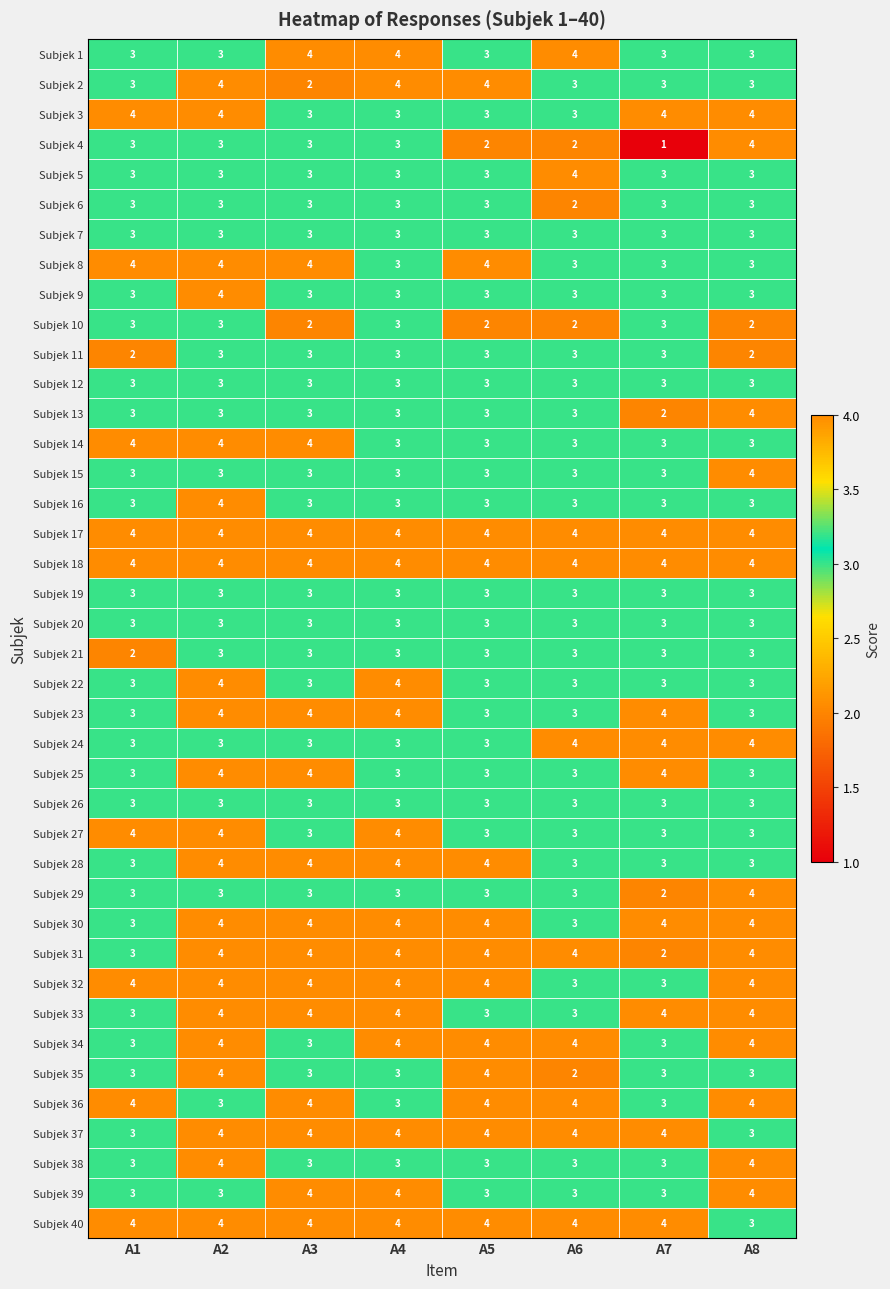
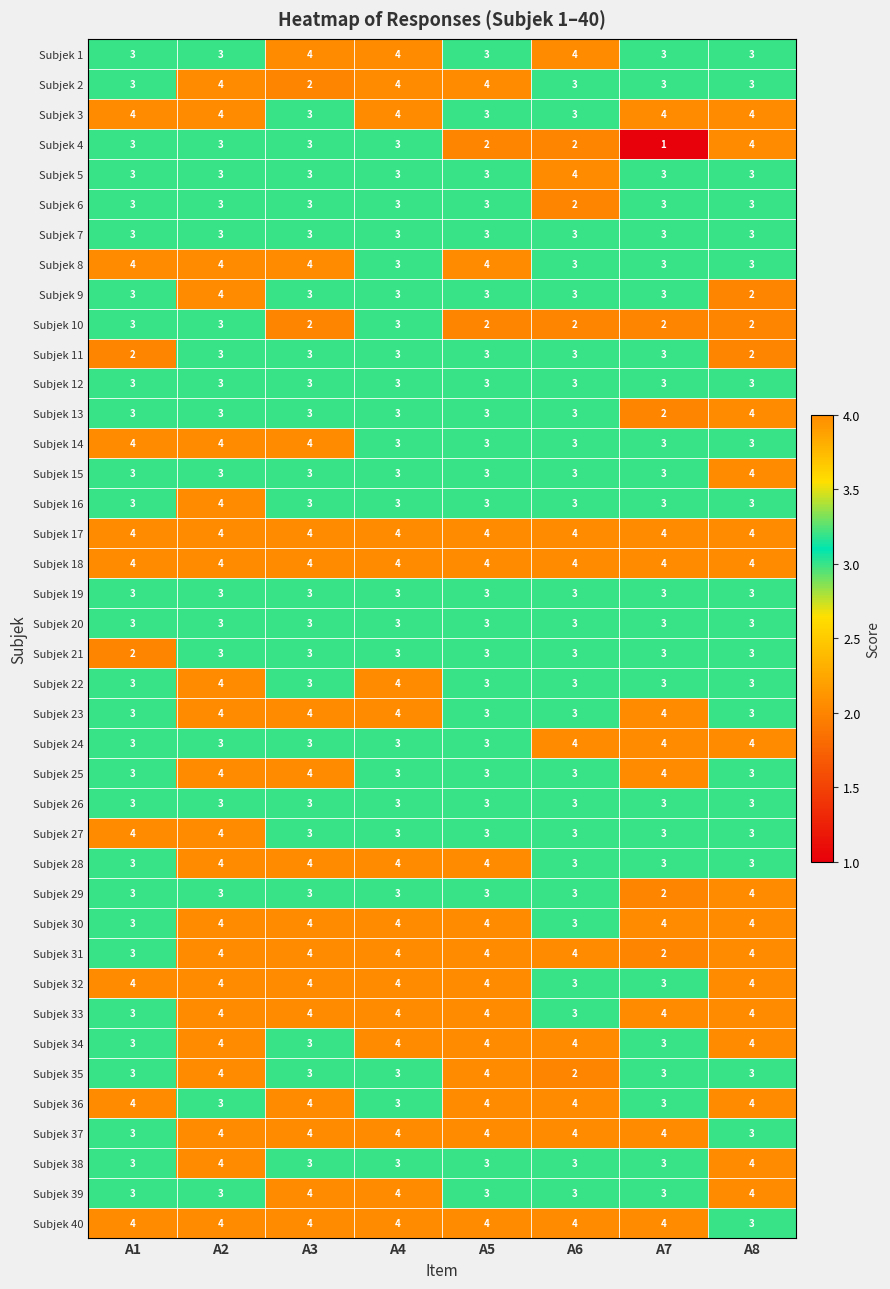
  {
    "Subjek 3": {
      "A1": 4,
      "A2": 4,
      "A3": 3,
-     "A4": 3,
+     "A4": 4,
      "A5": 3,
      "A6": 3,
      "A7": 4,
      "A8": 4
    },
    "Subjek 9": {
      "A1": 3,
      "A2": 4,
      "A3": 3,
      "A4": 3,
      "A5": 3,
      "A6": 3,
      "A7": 3,
-     "A8": 3
+     "A8": 2
    },
    "Subjek 10": {
      "A1": 3,
      "A2": 3,
      "A3": 2,
      "A4": 3,
      "A5": 2,
      "A6": 2,
-     "A7": 3,
+     "A7": 2,
      "A8": 2
    },
    "Subjek 27": {
      "A1": 4,
      "A2": 4,
      "A3": 3,
-     "A4": 4,
+     "A4": 3,
      "A5": 3,
      "A6": 3,
      "A7": 3,
      "A8": 3
    },
    "Subjek 33": {
      "A1": 3,
      "A2": 4,
      "A3": 4,
      "A4": 4,
-     "A5": 3,
+     "A5": 4,
      "A6": 3,
      "A7": 4,
      "A8": 4
    }
  }
